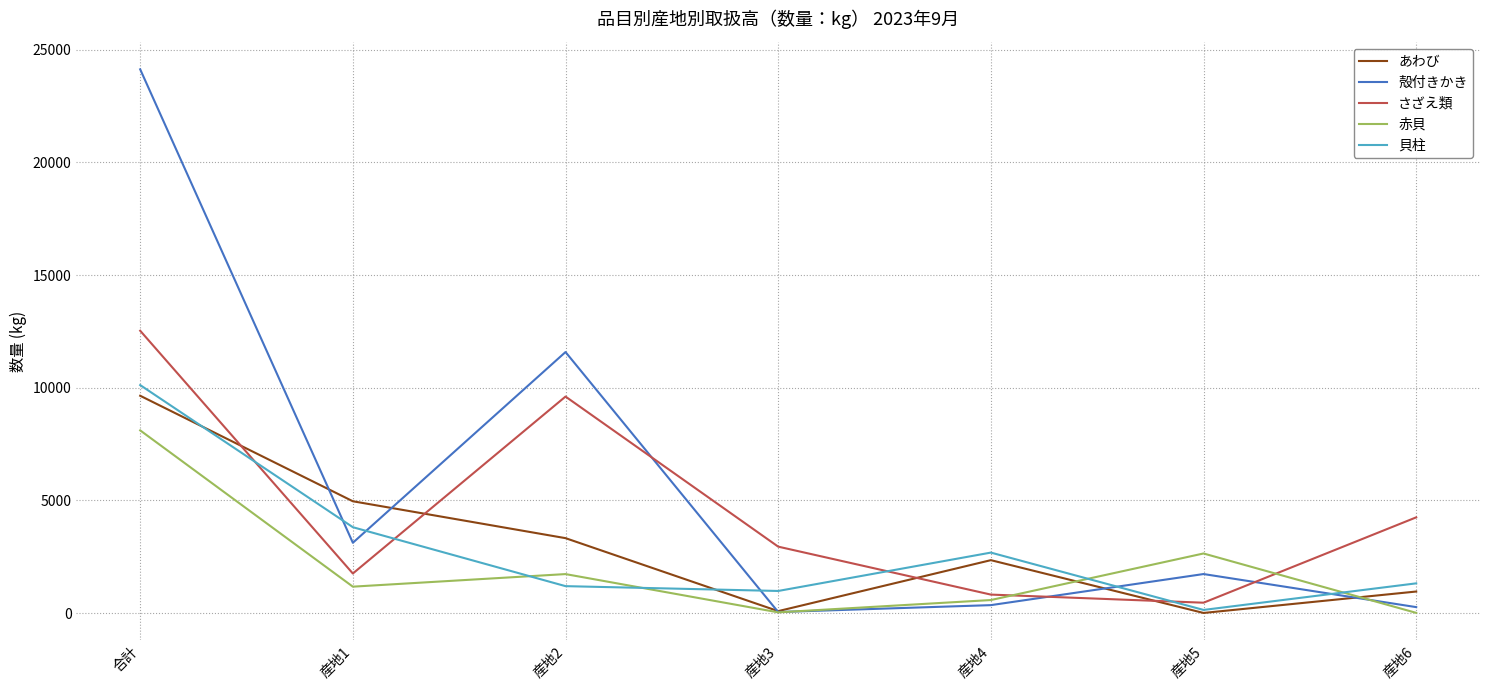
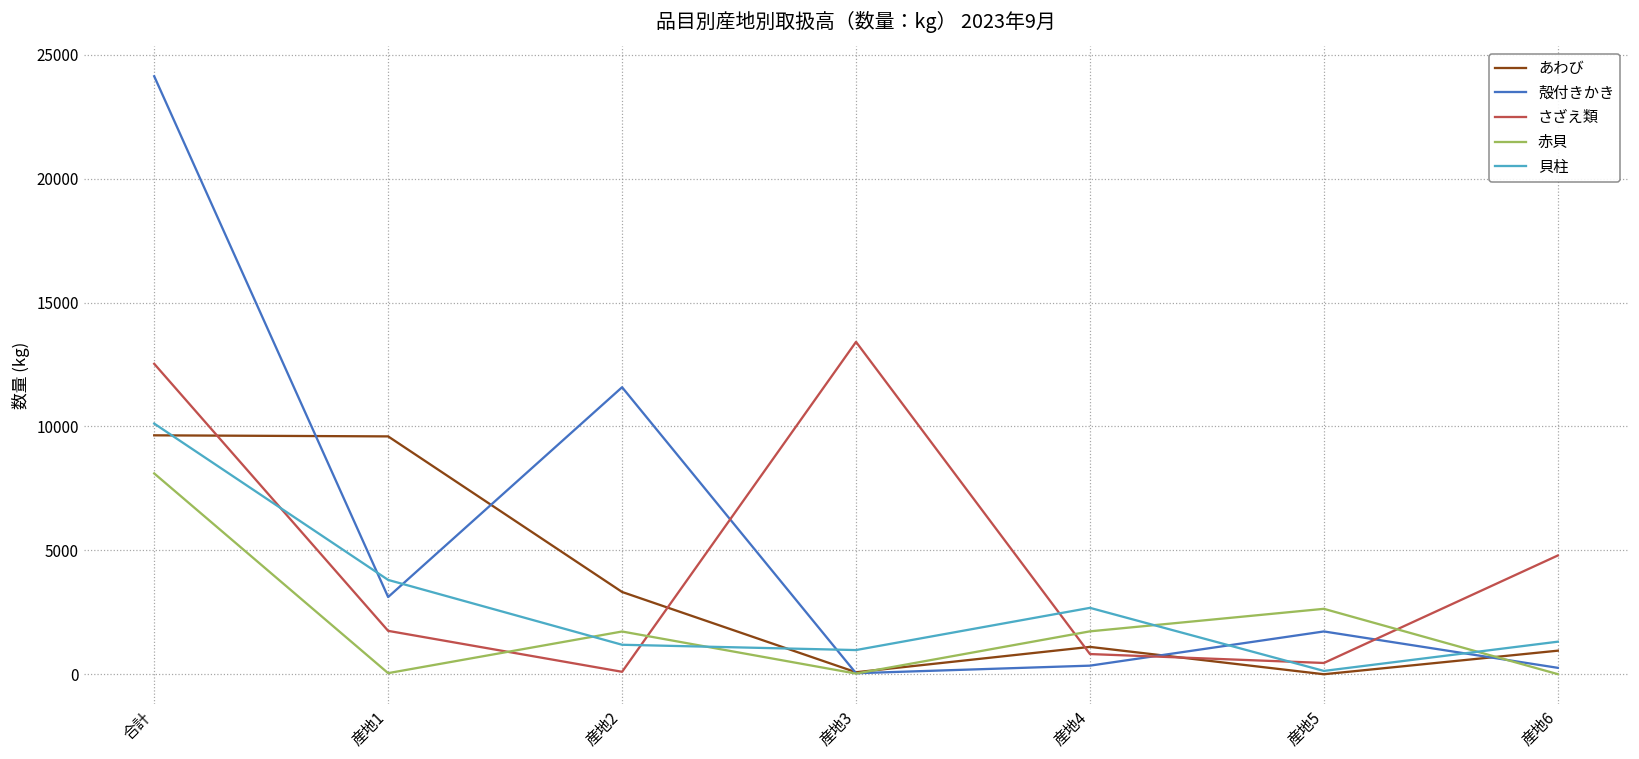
  {
    "あわび": {
      "合計": 9600,
-     "産地1": 5000,
+     "産地1": 9600,
      "産地2": 3300,
-     "産地4": 2300,
+     "産地4": 1100,
      "産地5": 0,
      "産地6": 1000
    },
    "さざえ類": {
      "合計": 12500,
      "産地1": 1800,
-     "産地2": 9600,
-     "産地3": 2900,
+     "産地2": 100,
+     "産地3": 13400,
      "産地4": 800,
      "産地5": 500,
-     "産地6": 4200
+     "産地6": 4800
    },
    "赤貝": {
      "合計": 8100,
-     "産地1": 1200,
+     "産地1": 0,
      "産地2": 1700,
-     "産地4": 600,
+     "産地4": 1700,
      "産地5": 2600,
      "産地6": 0
    }
  }
